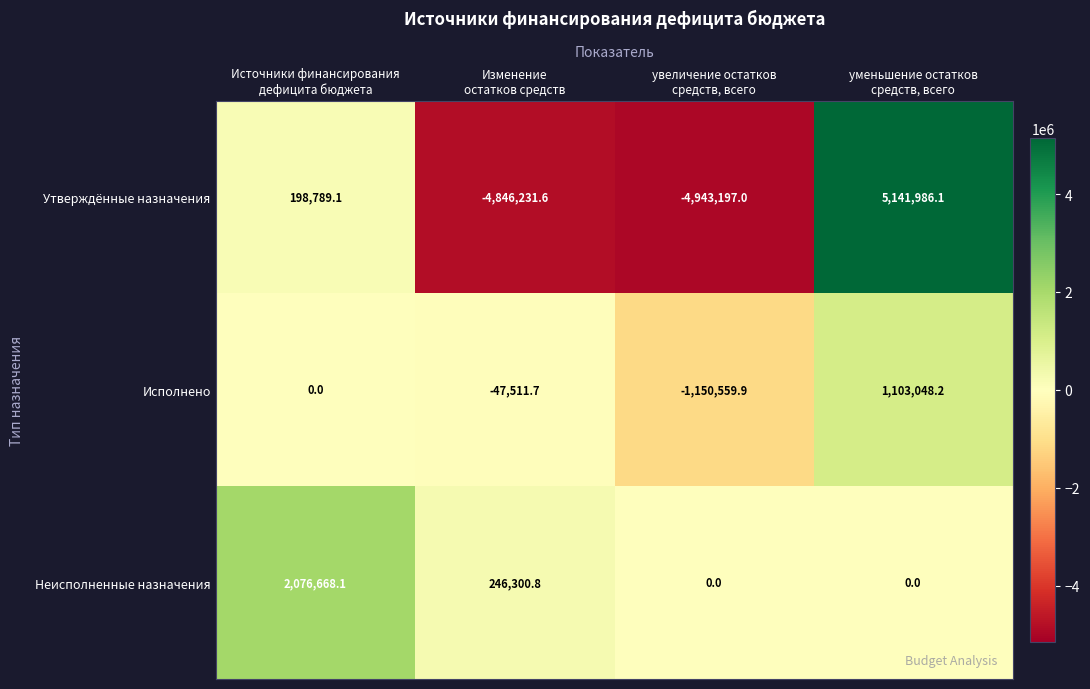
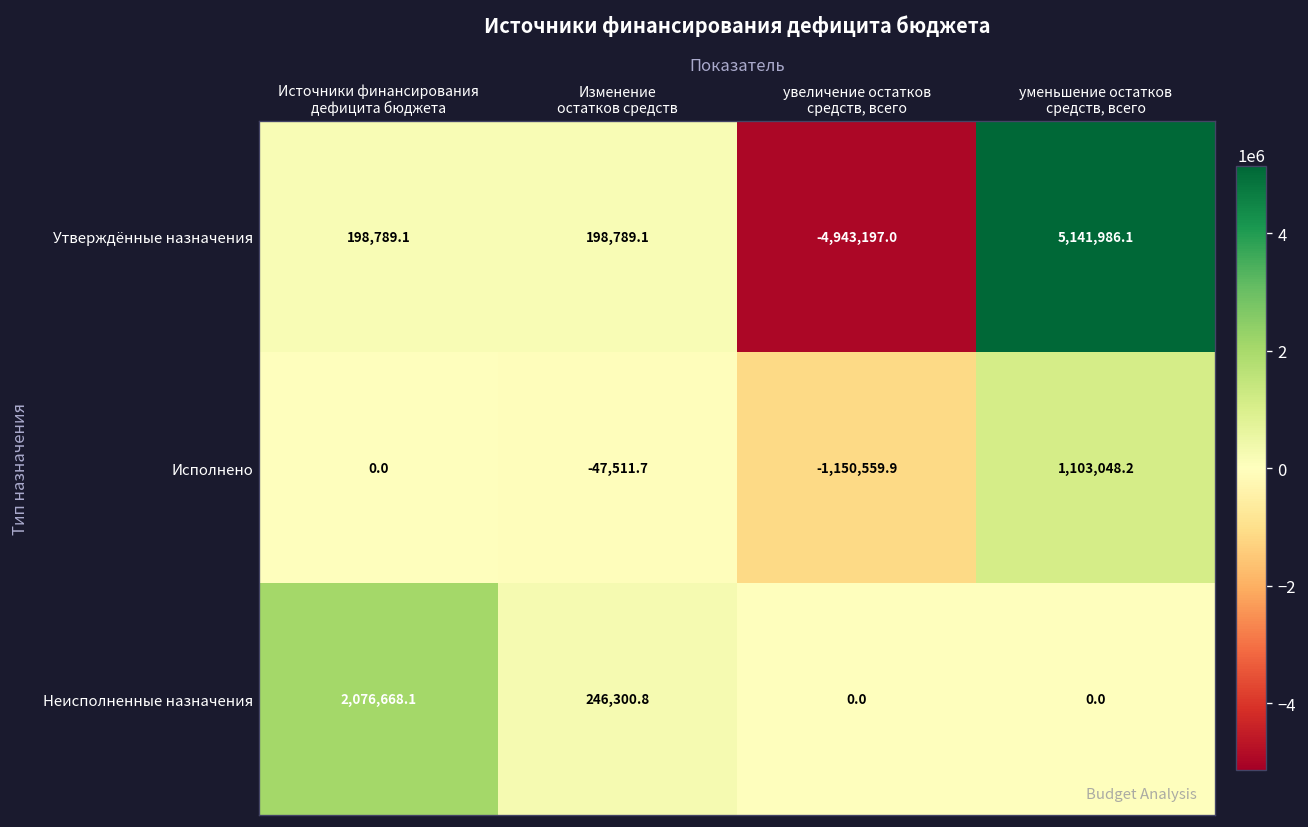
  {
    "Утверждённые назначения": {
      "Источники финансирования дефицита бюджета": "198,789.1",
-     "Изменение остатков средств": "-4,846,231.6",
+     "Изменение остатков средств": "198,789.1",
      "увеличение остатков средств, всего": "-4,943,197.0",
      "уменьшение остатков средств, всего": "5,141,986.1"
    },
    "Исполнено": {
      "Источники финансирования дефицита бюджета": "0.0",
      "Изменение остатков средств": "-47,511.7",
      "увеличение остатков средств, всего": "-1,150,559.9",
      "уменьшение остатков средств, всего": "1,103,048.2"
    },
    "Неисполненные назначения": {
      "Источники финансирования дефицита бюджета": "2,076,668.1",
      "Изменение остатков средств": "246,300.8",
      "увеличение остатков средств, всего": "0.0"
    }
  }
